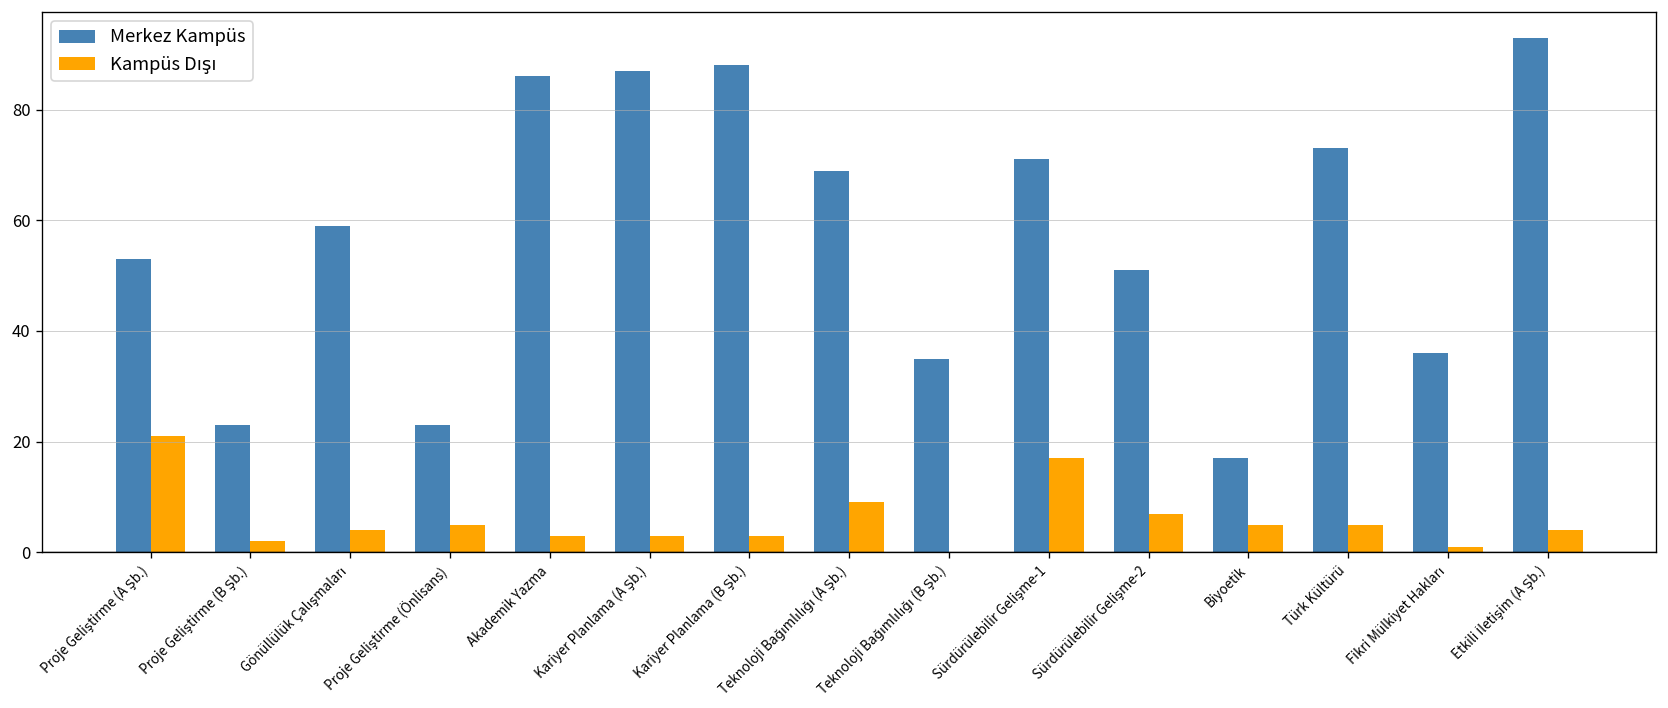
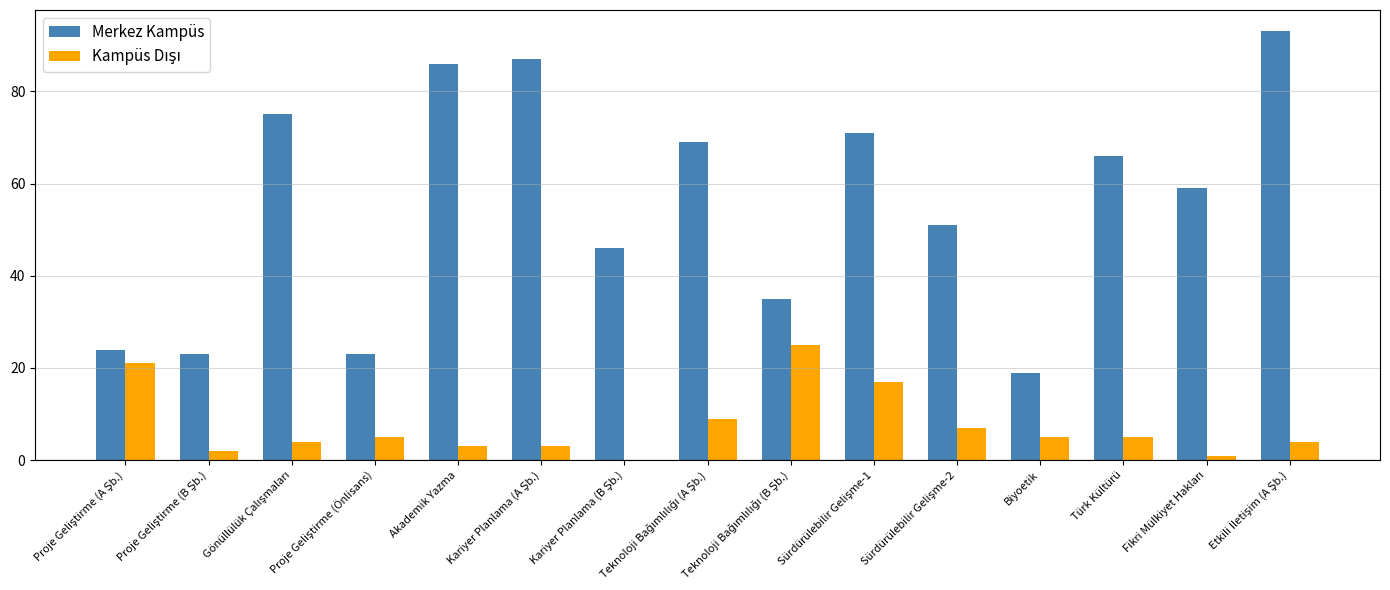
  {
    "Merkez Kampüs": {
-     "Proje Geliştirme (A Şb.)": 53,
+     "Proje Geliştirme (A Şb.)": 24,
      "Proje Geliştirme (B Şb.)": 23,
-     "Gönüllülük Çalışmaları": 59,
+     "Gönüllülük Çalışmaları": 75,
      "Proje Geliştirme (Önlisans)": 23,
      "Akademik Yazma": 86,
      "Kariyer Planlama (A Şb.)": 87,
-     "Kariyer Planlama (B Şb.)": 88,
+     "Kariyer Planlama (B Şb.)": 46,
      "Teknoloji Bağımlılığı (A Şb.)": 69,
      "Teknoloji Bağımlılığı (B Şb.)": 35,
      "Sürdürülebilir Gelişme-1": 71,
      "Sürdürülebilir Gelişme-2": 51,
-     "Biyoetik": 17,
-     "Türk Kültürü": 73,
-     "Fikri Mülkiyet Hakları": 36,
+     "Biyoetik": 19,
+     "Türk Kültürü": 66,
+     "Fikri Mülkiyet Hakları": 59,
      "Etkili İletişim (A Şb.)": 93
    },
    "Kampüs Dışı": {
      "Proje Geliştirme (A Şb.)": 21,
      "Proje Geliştirme (B Şb.)": 2,
      "Gönüllülük Çalışmaları": 4,
      "Proje Geliştirme (Önlisans)": 5,
      "Akademik Yazma": 3,
      "Kariyer Planlama (A Şb.)": 3,
-     "Kariyer Planlama (B Şb.)": 3,
+     "Kariyer Planlama (B Şb.)": 0,
      "Teknoloji Bağımlılığı (A Şb.)": 9,
-     "Teknoloji Bağımlılığı (B Şb.)": 0,
+     "Teknoloji Bağımlılığı (B Şb.)": 25,
      "Sürdürülebilir Gelişme-1": 17,
      "Sürdürülebilir Gelişme-2": 7,
      "Biyoetik": 5,
      "Türk Kültürü": 5,
      "Fikri Mülkiyet Hakları": 1,
      "Etkili İletişim (A Şb.)": 4
    }
  }
